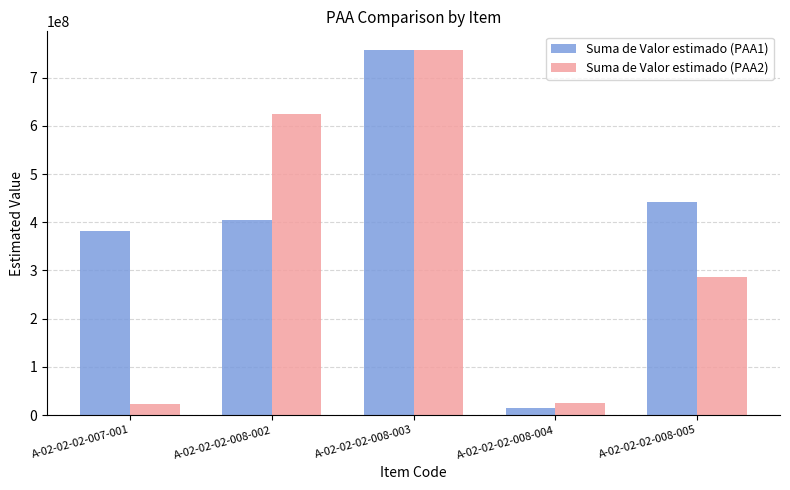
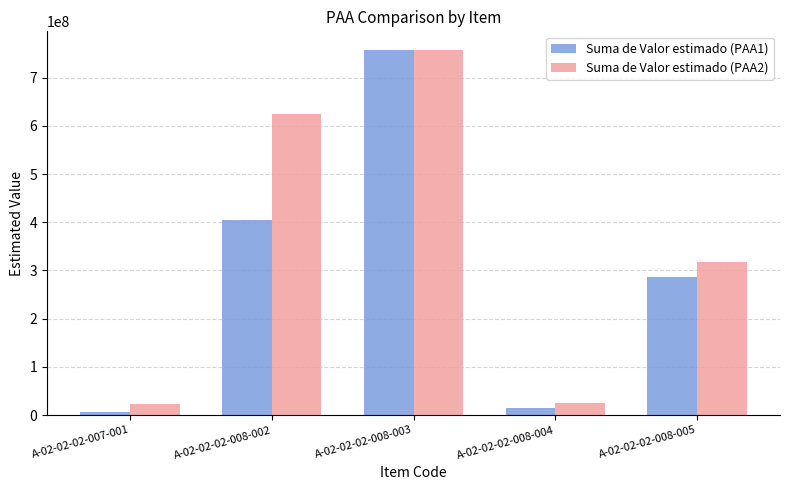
  {
    "Suma de Valor estimado (PAA1)": {
-     "A-02-02-02-007-001": 380000000,
+     "A-02-02-02-007-001": 10000000,
      "A-02-02-02-008-002": 410000000,
      "A-02-02-02-008-003": 760000000,
      "A-02-02-02-008-004": 20000000,
-     "A-02-02-02-008-005": 440000000
+     "A-02-02-02-008-005": 290000000
    },
    "Suma de Valor estimado (PAA2)": {
      "A-02-02-02-007-001": 20000000,
      "A-02-02-02-008-002": 620000000,
      "A-02-02-02-008-003": 760000000,
      "A-02-02-02-008-004": 30000000,
-     "A-02-02-02-008-005": 290000000
+     "A-02-02-02-008-005": 320000000
    }
  }
